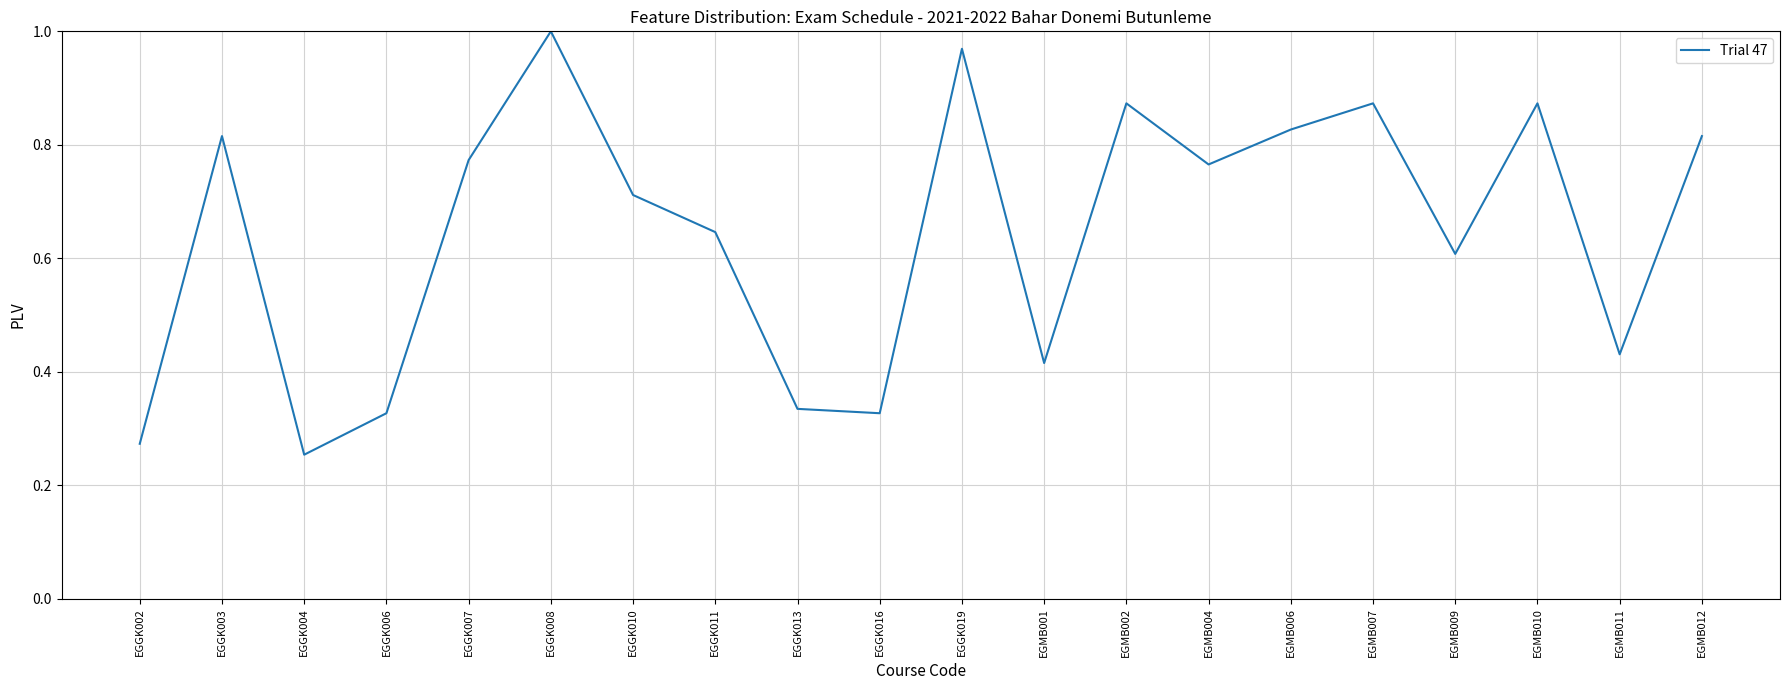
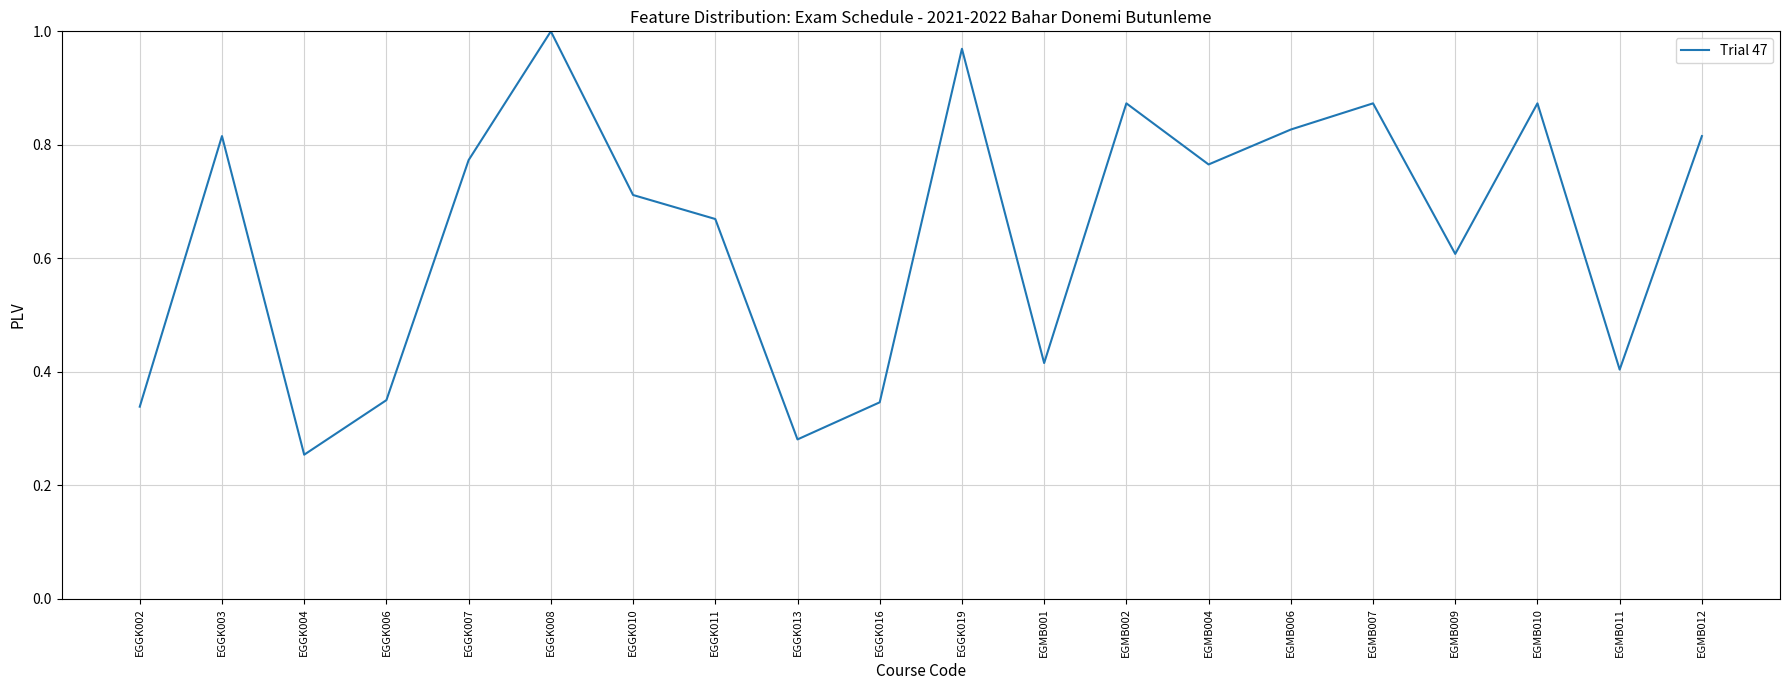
  {
-   "EGGK002": 0.27,
+   "EGGK002": 0.34,
    "EGGK003": 0.82,
    "EGGK004": 0.25,
-   "EGGK006": 0.33,
+   "EGGK006": 0.35,
    "EGGK007": 0.77,
    "EGGK008": 1.00,
    "EGGK010": 0.71,
-   "EGGK011": 0.65,
-   "EGGK013": 0.33,
-   "EGGK016": 0.33,
+   "EGGK011": 0.67,
+   "EGGK013": 0.28,
+   "EGGK016": 0.35,
    "EGGK019": 0.97,
    "EGMB001": 0.42,
    "EGMB002": 0.87,
    "EGMB004": 0.77,
    "EGMB006": 0.83,
    "EGMB007": 0.87,
    "EGMB009": 0.61,
    "EGMB010": 0.87,
-   "EGMB011": 0.43,
+   "EGMB011": 0.40,
    "EGMB012": 0.82
  }
